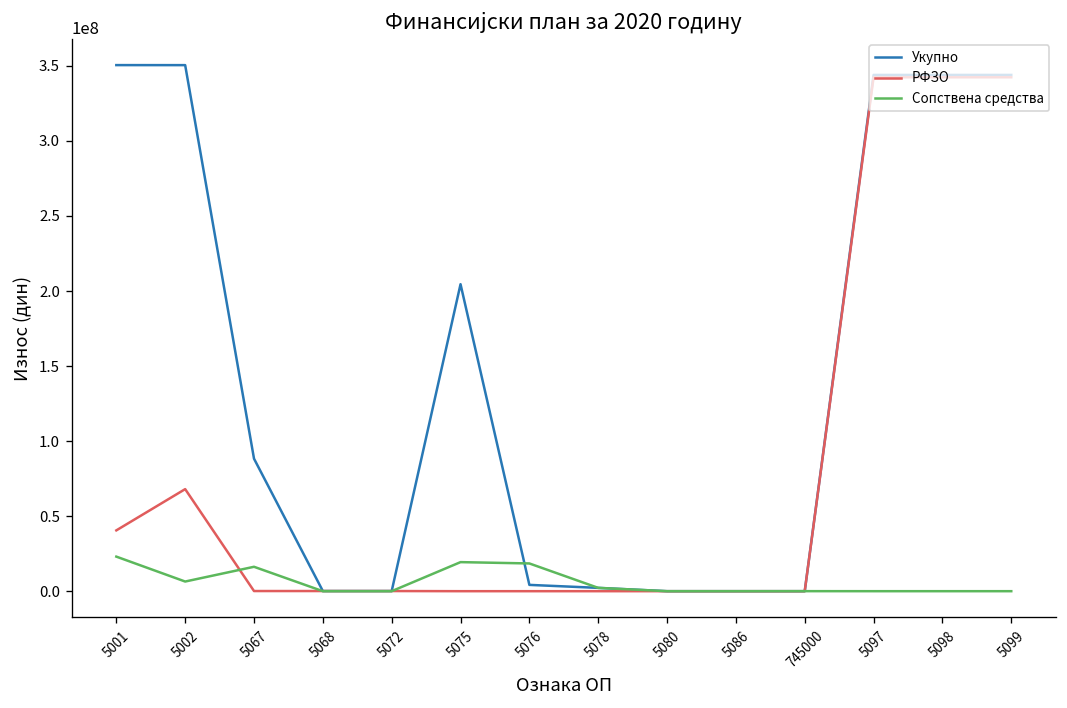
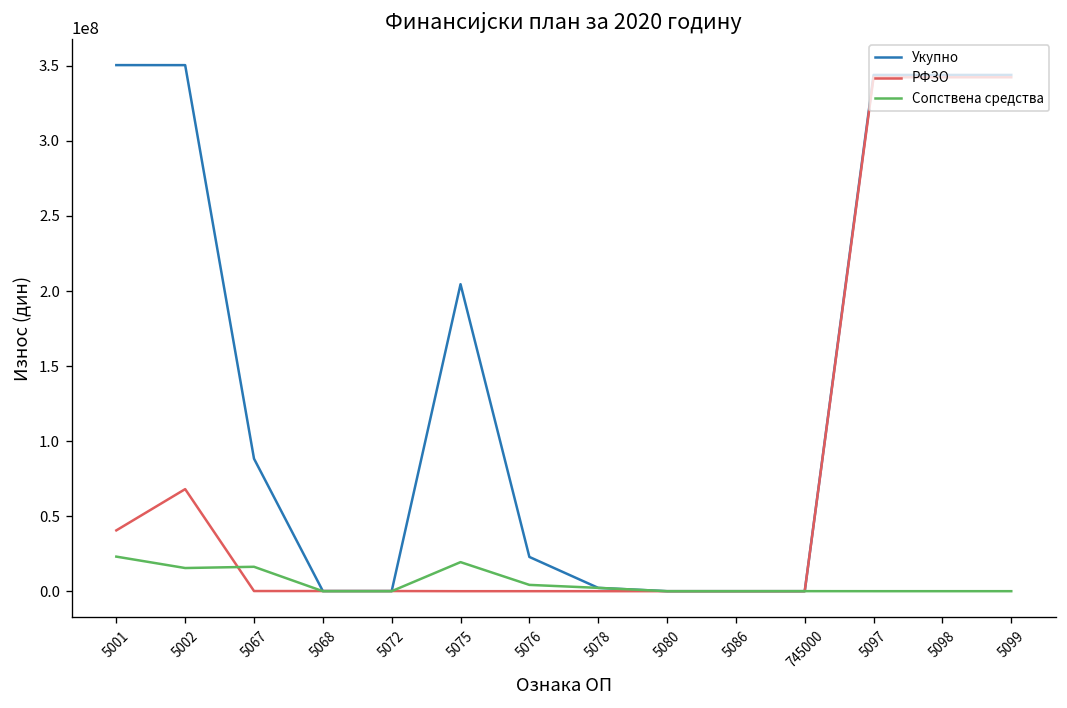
  {
    "Укупно": {
      "5001": 351000000,
      "5002": 351000000,
      "5067": 88000000,
      "5075": 205000000,
-     "5076": 4000000
+     "5076": 23000000
    },
    "РФЗО": {
      "5001": 41000000,
      "5002": 68000000,
      "5067": 0,
      "5075": 0,
      "5076": 0,
      "5078": 0
    },
    "Сопствена средства": {
      "5001": 23000000,
-     "5002": 6000000,
+     "5002": 15000000,
      "5067": 16000000,
      "5075": 19000000,
-     "5076": 18000000,
+     "5076": 4000000,
      "5097": 0,
      "5098": 0,
      "5099": 0
    }
  }
